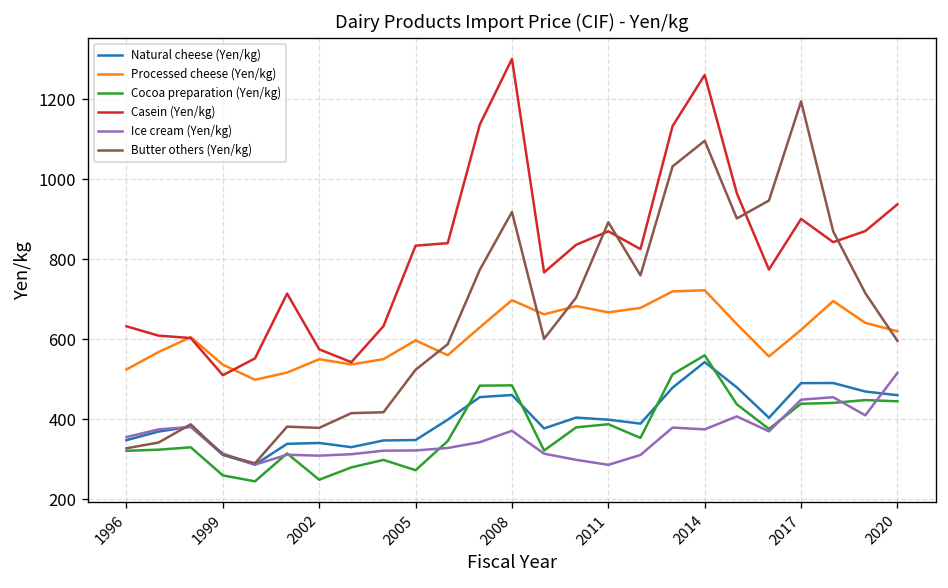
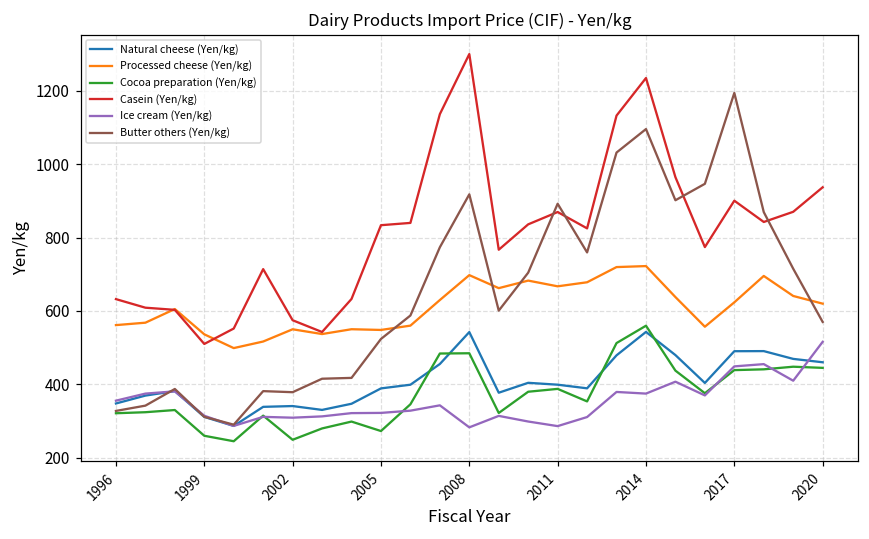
  {
    "Natural cheese (Yen/kg)": {
      "1996": 350,
      "2002": 340,
-     "2005": 350,
-     "2008": 460,
+     "2005": 390,
+     "2008": 540,
      "2011": 400,
      "2014": 540,
      "2017": 490,
      "2020": 460
    },
    "Processed cheese (Yen/kg)": {
-     "1996": 520,
+     "1996": 560,
      "1999": 540,
      "2002": 550,
-     "2005": 600,
+     "2005": 550,
      "2008": 700,
      "2011": 670,
      "2014": 720,
      "2017": 620,
      "2020": 620
    },
    "Cocoa preparation (Yen/kg)": {
      "1999": 260,
      "2002": 250,
      "2005": 270,
      "2008": 480,
      "2011": 390,
      "2014": 560,
      "2017": 440,
      "2020": 440
    },
    "Casein (Yen/kg)": {
      "1996": 630,
      "1999": 510,
      "2002": 570,
      "2005": 830,
      "2008": 1300,
      "2011": 870,
-     "2014": 1260,
+     "2014": 1230,
      "2017": 900,
      "2020": 940
    },
    "Ice cream (Yen/kg)": {
      "1996": 360,
      "2002": 310,
      "2005": 320,
-     "2008": 370,
+     "2008": 280,
      "2011": 290,
      "2014": 370,
      "2017": 450,
      "2020": 520
    },
    "Butter others (Yen/kg)": {
      "2002": 380,
      "2005": 520,
      "2008": 920,
      "2011": 890,
      "2014": 1100,
      "2017": 1190,
-     "2020": 600
+     "2020": 570
    }
  }
